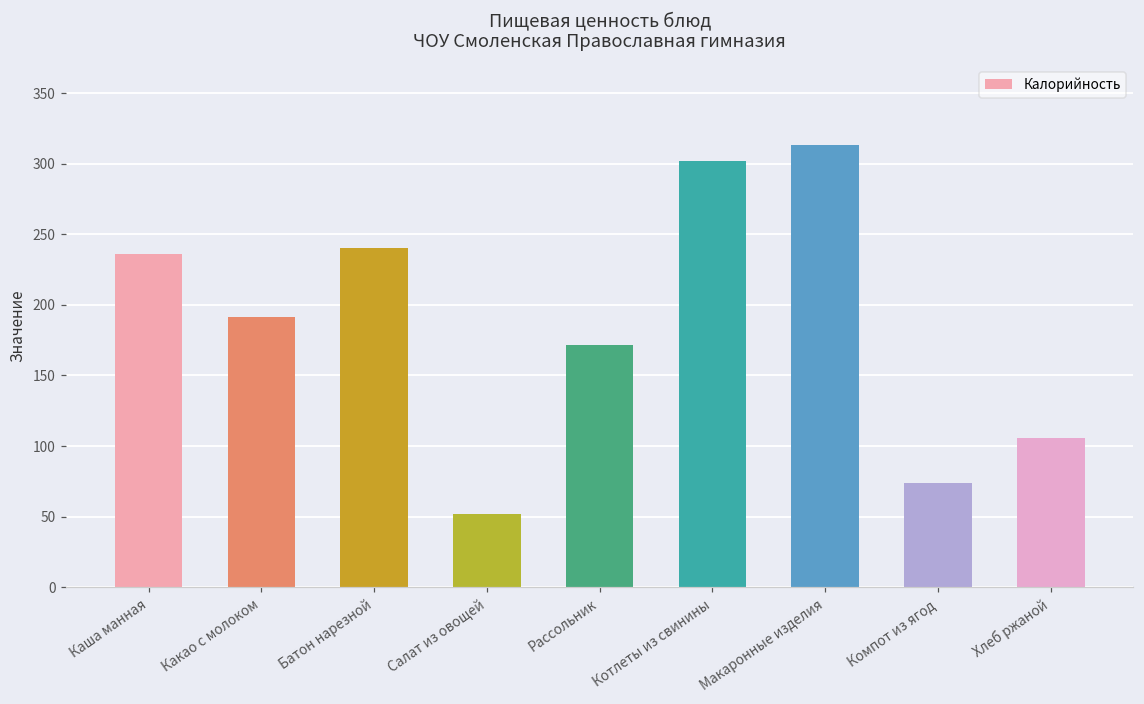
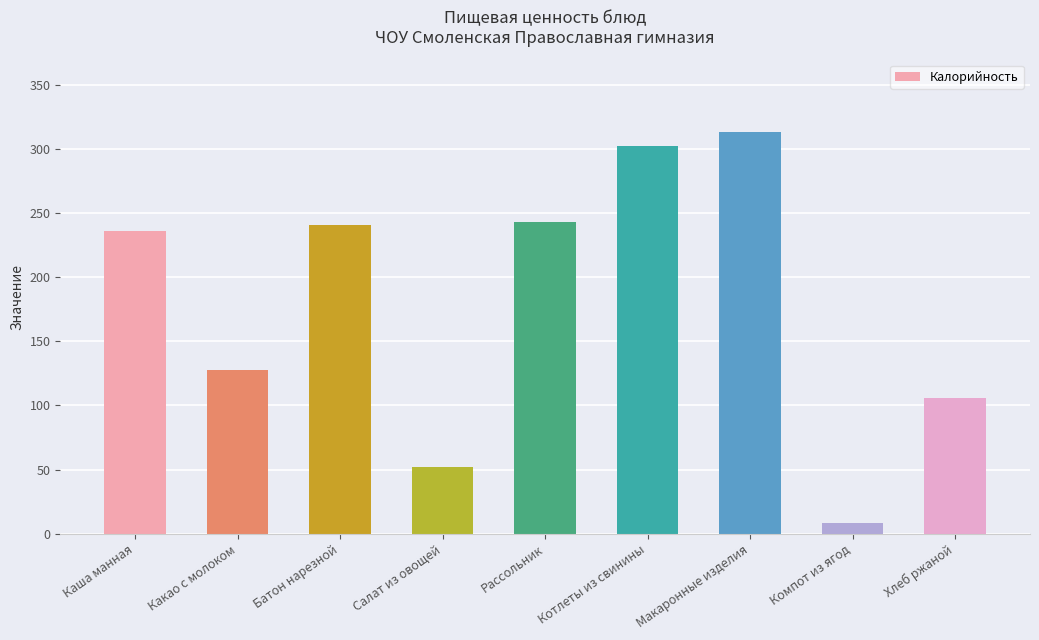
  {
    "Каша манная": 236,
-   "Какао с молоком": 191,
+   "Какао с молоком": 128,
    "Батон нарезной": 241,
    "Салат из овощей": 52,
-   "Рассольник": 172,
+   "Рассольник": 243,
    "Котлеты из свинины": 302,
    "Макаронные изделия": 313,
-   "Компот из ягод": 74,
+   "Компот из ягод": 8,
    "Хлеб ржаной": 106
  }
